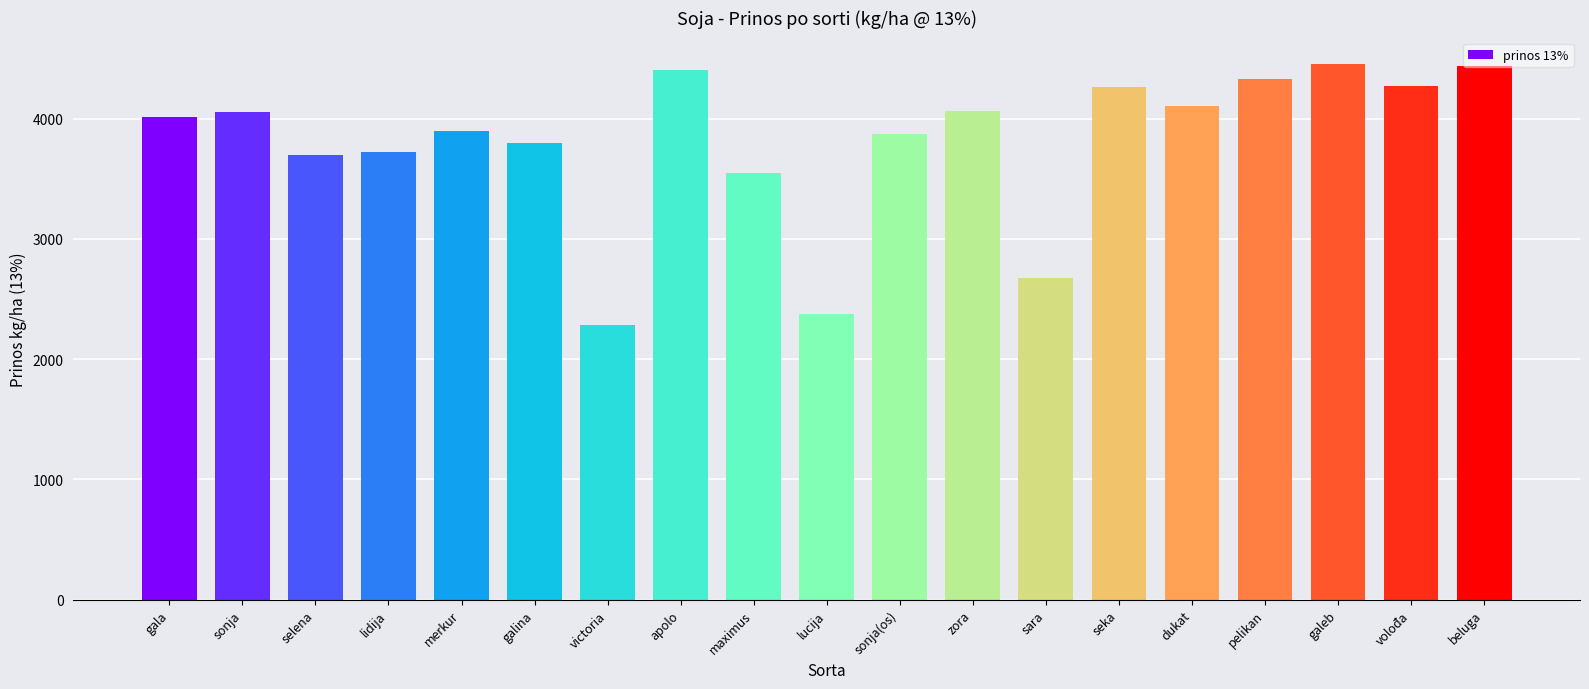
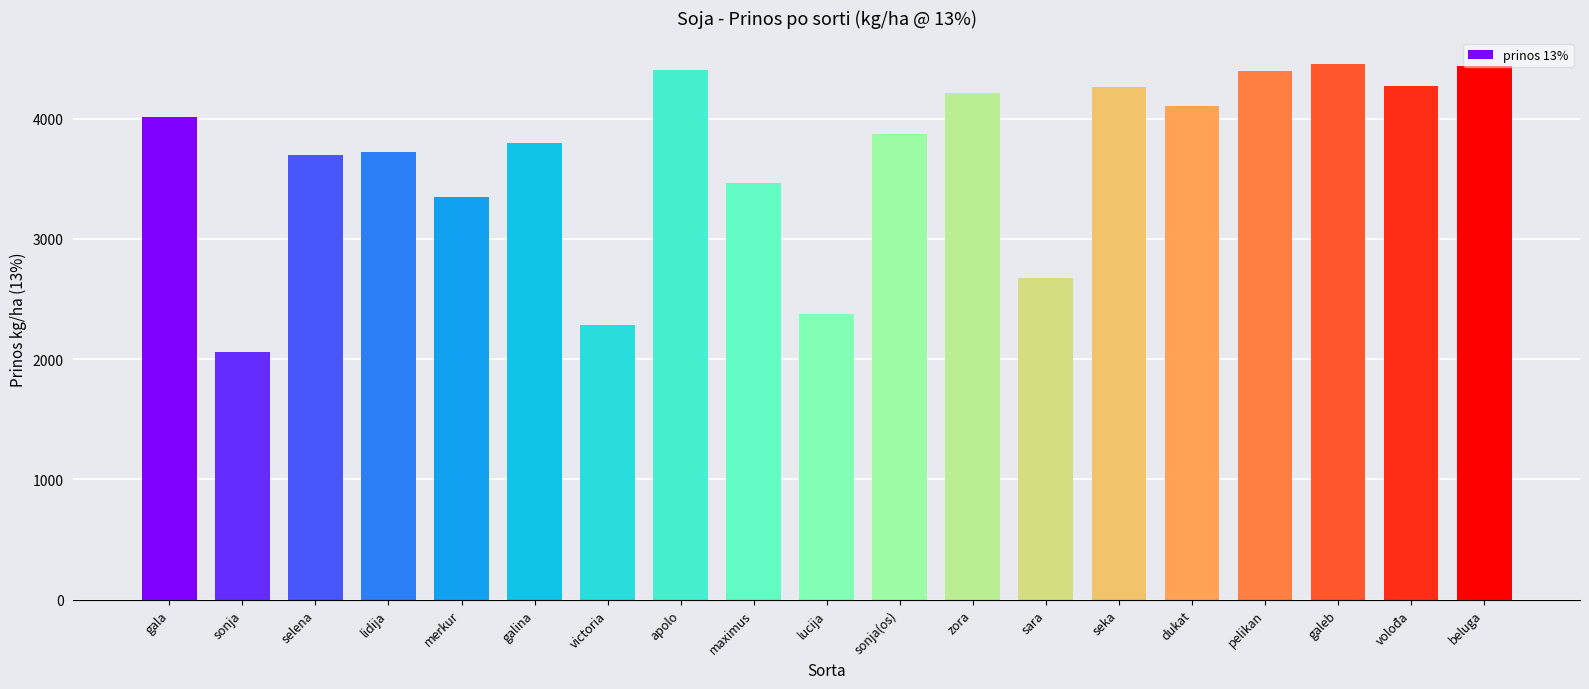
  {
    "gala": 4020,
-   "sonja": 4060,
+   "sonja": 2060,
    "selena": 3690,
    "lidija": 3730,
-   "merkur": 3890,
+   "merkur": 3350,
    "galina": 3800,
    "victoria": 2280,
    "apolo": 4410,
-   "maximus": 3550,
+   "maximus": 3470,
    "lucija": 2370,
    "sonja(os)": 3880,
-   "zora": 4070,
+   "zora": 4210,
    "sara": 2680,
    "seka": 4260,
    "dukat": 4110,
-   "pelikan": 4330,
+   "pelikan": 4400,
    "galeb": 4450,
    "volođa": 4270
  }
